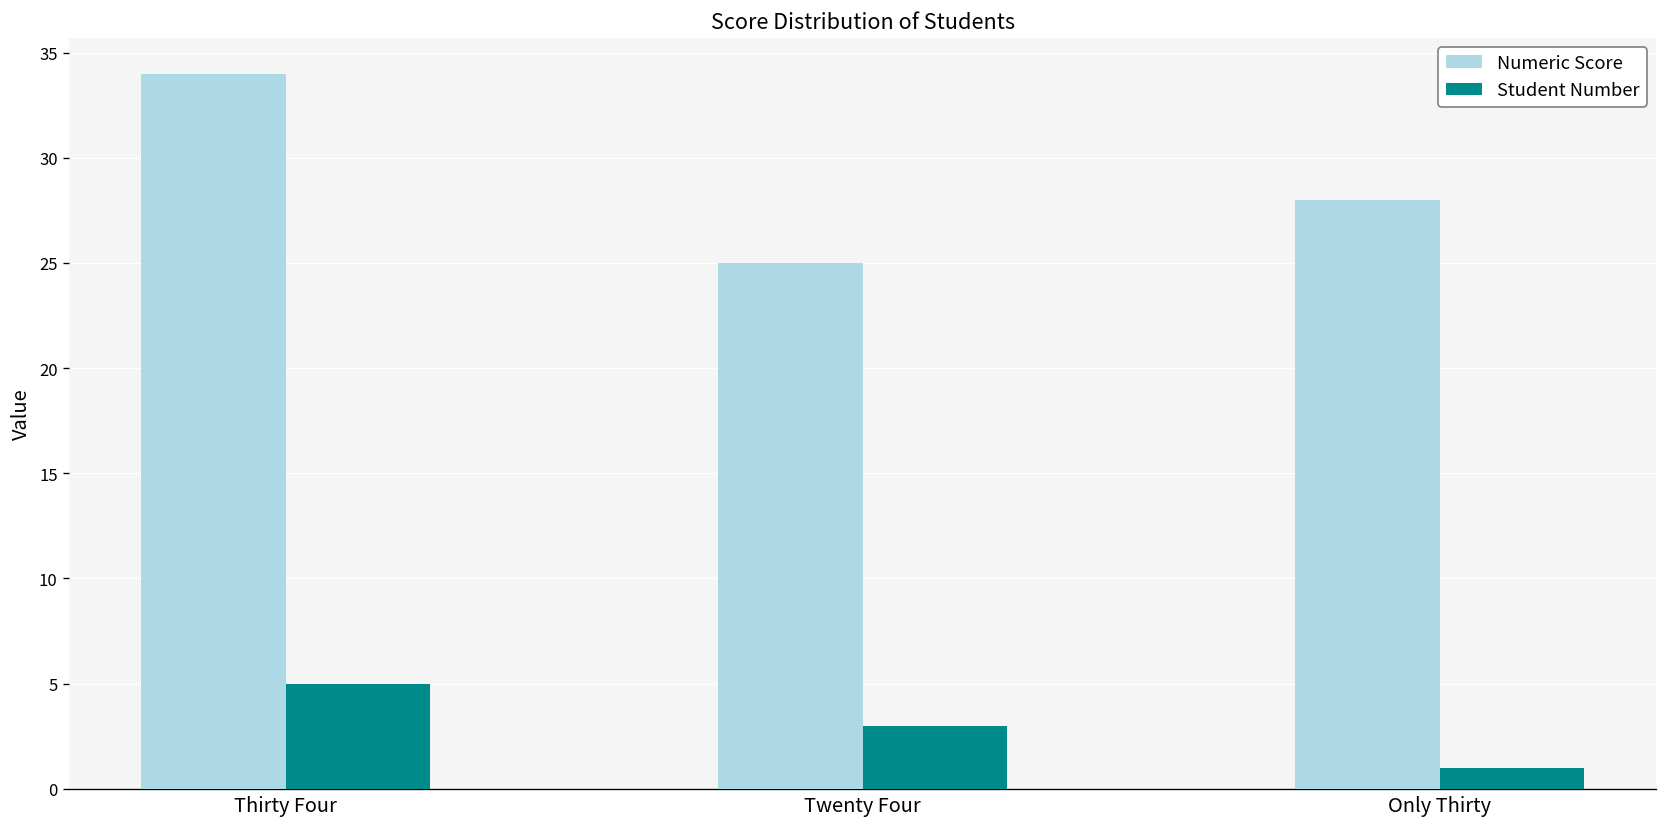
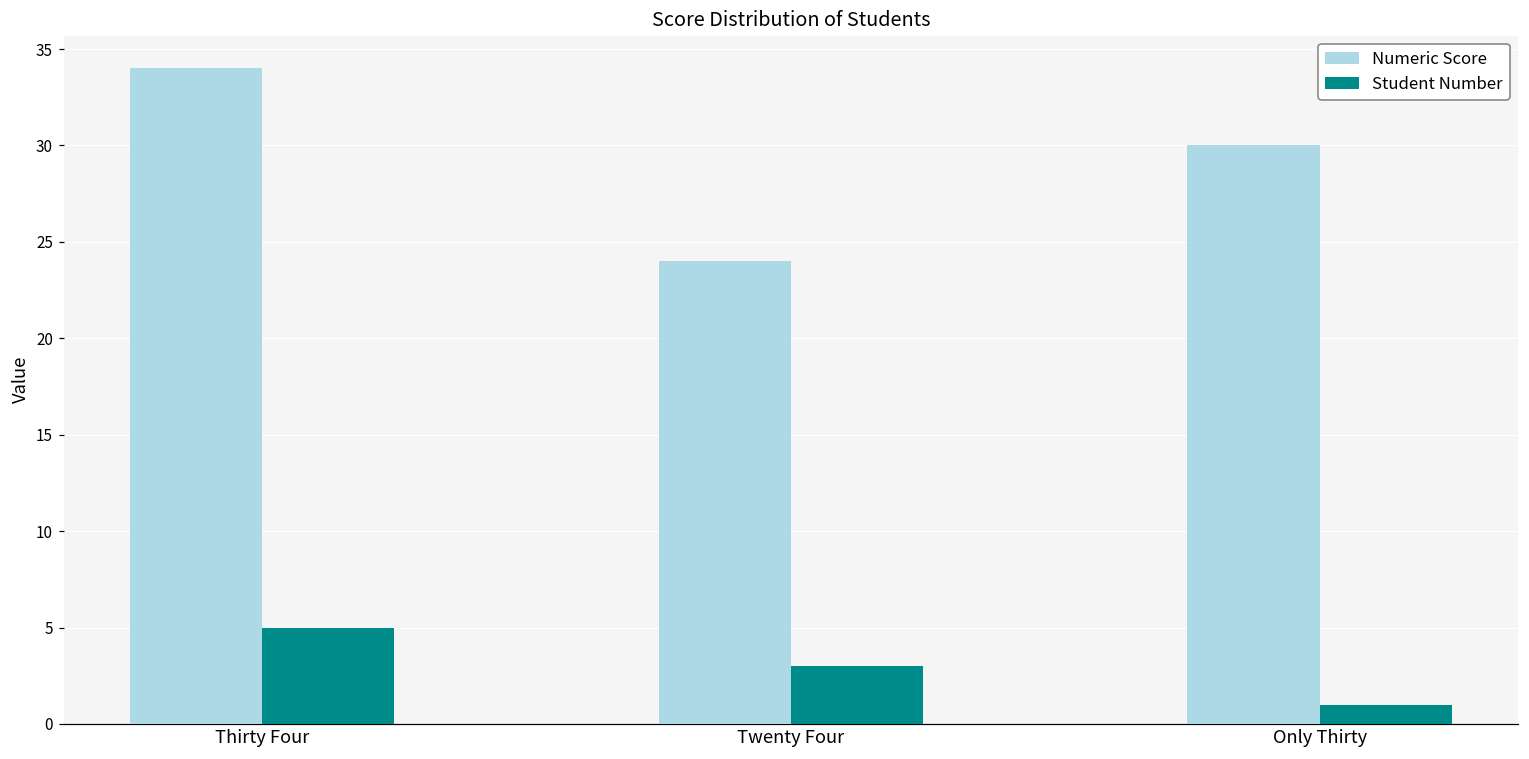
  {
    "Numeric Score": {
      "Thirty Four": 34,
-     "Twenty Four": 25,
-     "Only Thirty": 28
+     "Twenty Four": 24,
+     "Only Thirty": 30
    },
    "Student Number": {
      "Thirty Four": 5,
      "Twenty Four": 3,
      "Only Thirty": 1
    }
  }
